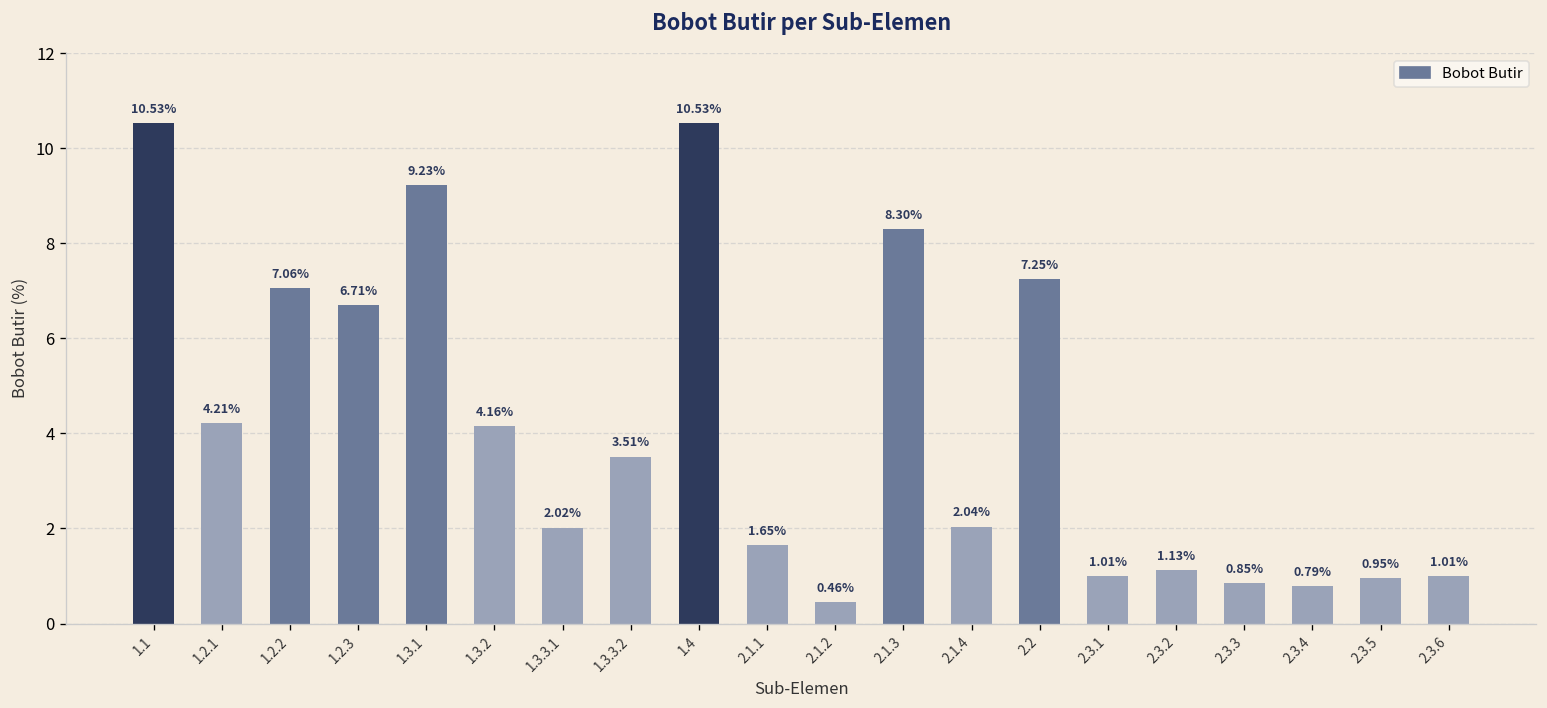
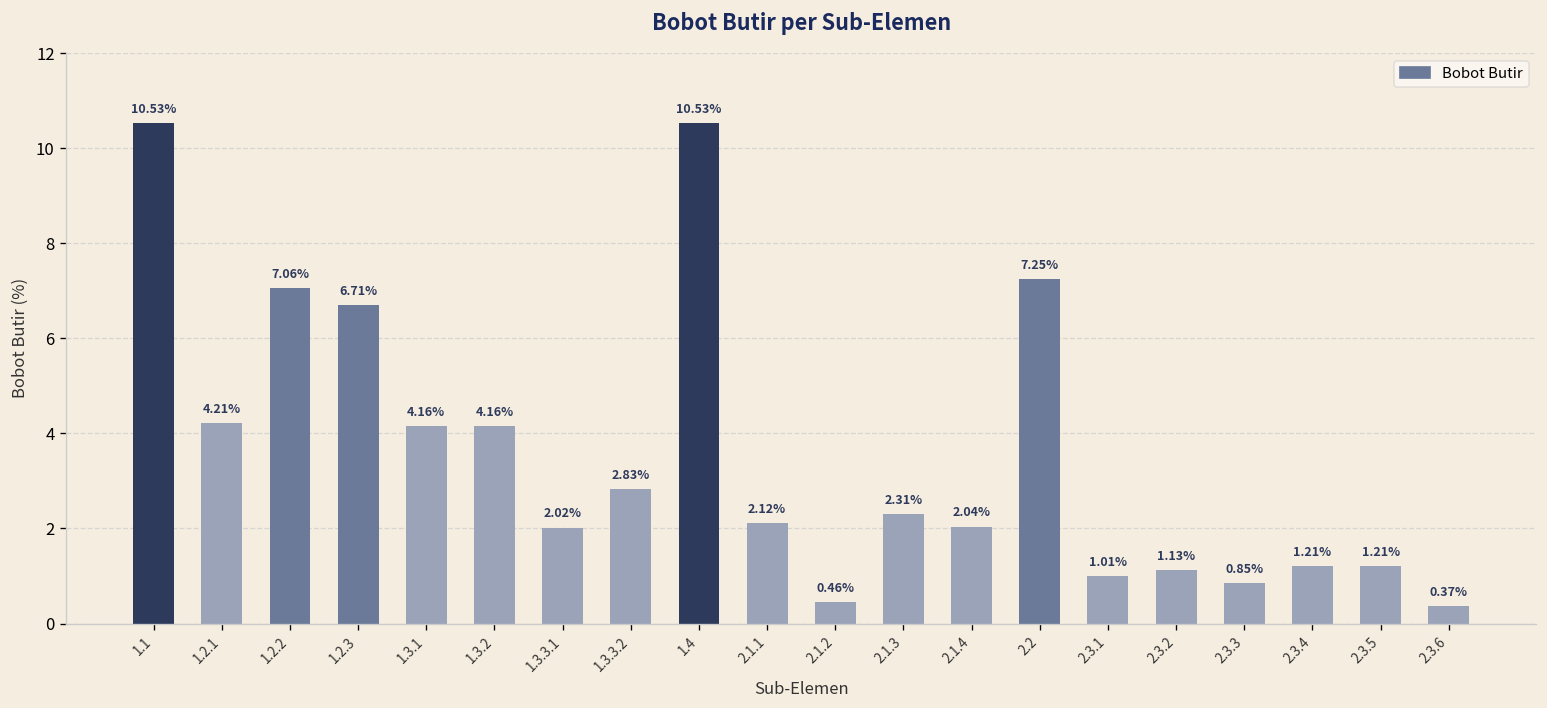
  {
    "1.1": "10.53%",
    "1.2.1": "4.21%",
    "1.2.2": "7.06%",
    "1.2.3": "6.71%",
-   "1.3.1": "9.23%",
+   "1.3.1": "4.16%",
    "1.3.2": "4.16%",
    "1.3.3.1": "2.02%",
-   "1.3.3.2": "3.51%",
+   "1.3.3.2": "2.83%",
    "1.4": "10.53%",
-   "2.1.1": "1.65%",
+   "2.1.1": "2.12%",
    "2.1.2": "0.46%",
-   "2.1.3": "8.30%",
+   "2.1.3": "2.31%",
    "2.1.4": "2.04%",
    "2.2": "7.25%",
    "2.3.1": "1.01%",
    "2.3.2": "1.13%",
    "2.3.3": "0.85%",
-   "2.3.4": "0.79%",
-   "2.3.5": "0.95%",
-   "2.3.6": "1.01%"
+   "2.3.4": "1.21%",
+   "2.3.5": "1.21%",
+   "2.3.6": "0.37%"
  }
